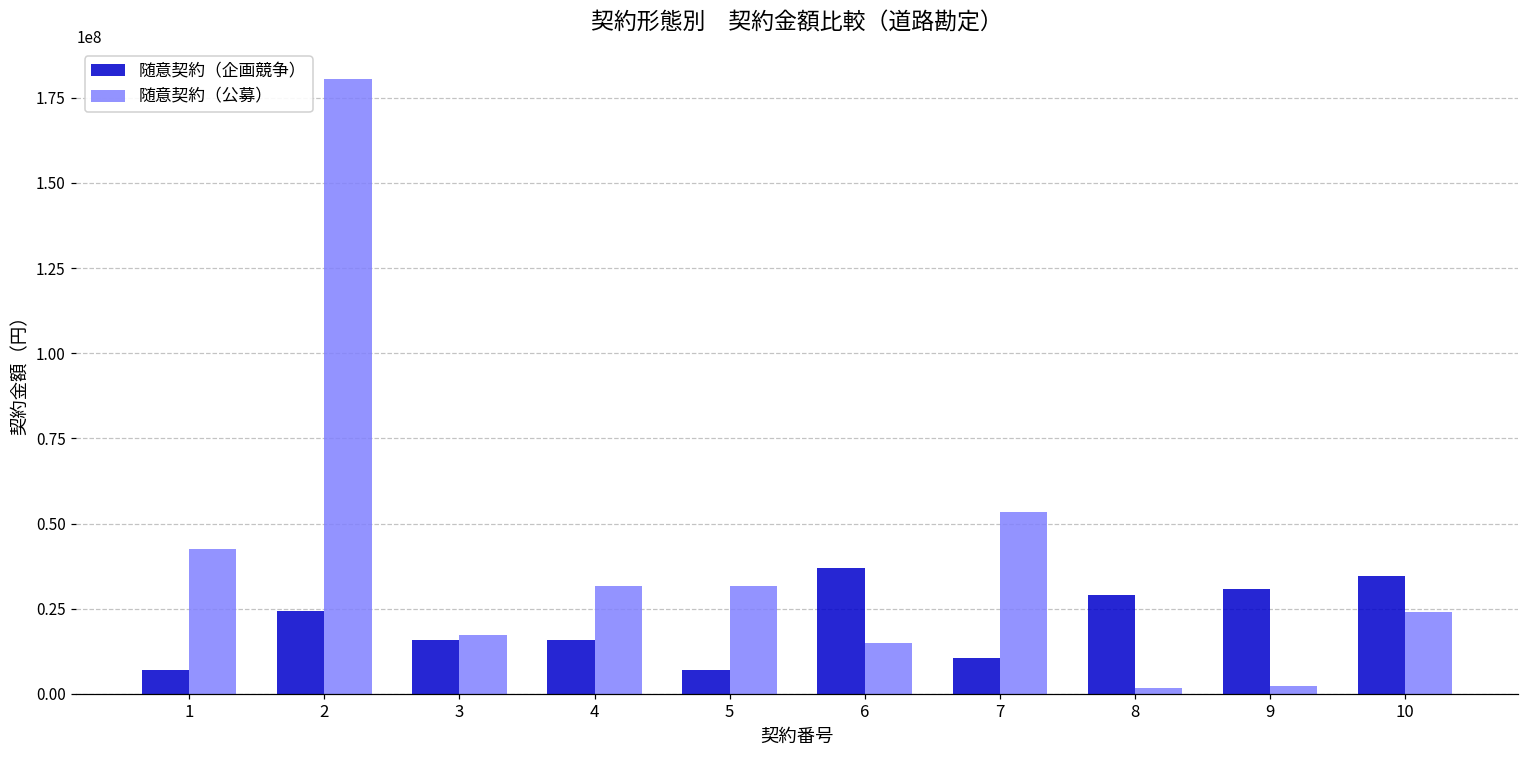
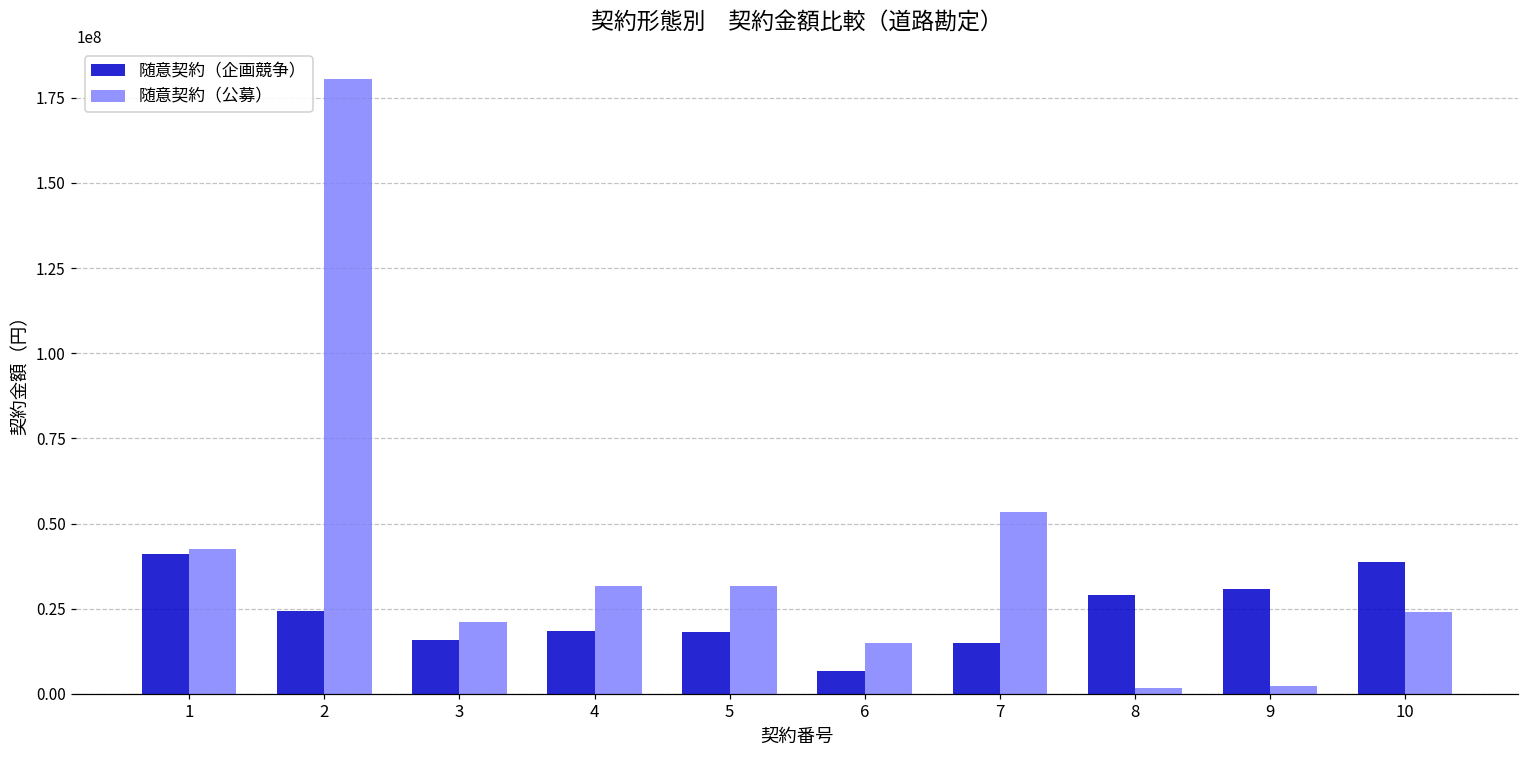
  {
    "随意契約（企画競争）": {
-     "1": 7000000,
+     "1": 41000000,
      "2": 24000000,
      "3": 16000000,
-     "4": 16000000,
-     "5": 7000000,
-     "6": 37000000,
-     "7": 11000000,
+     "4": 19000000,
+     "5": 18000000,
+     "6": 7000000,
+     "7": 15000000,
      "8": 29000000,
      "9": 31000000,
-     "10": 35000000
+     "10": 39000000
    },
    "随意契約（公募）": {
      "1": 42000000,
      "2": 181000000,
-     "3": 17000000,
+     "3": 21000000,
      "4": 32000000,
      "5": 32000000,
      "6": 15000000,
      "7": 53000000,
      "8": 2000000,
      "9": 2000000,
      "10": 24000000
    }
  }
